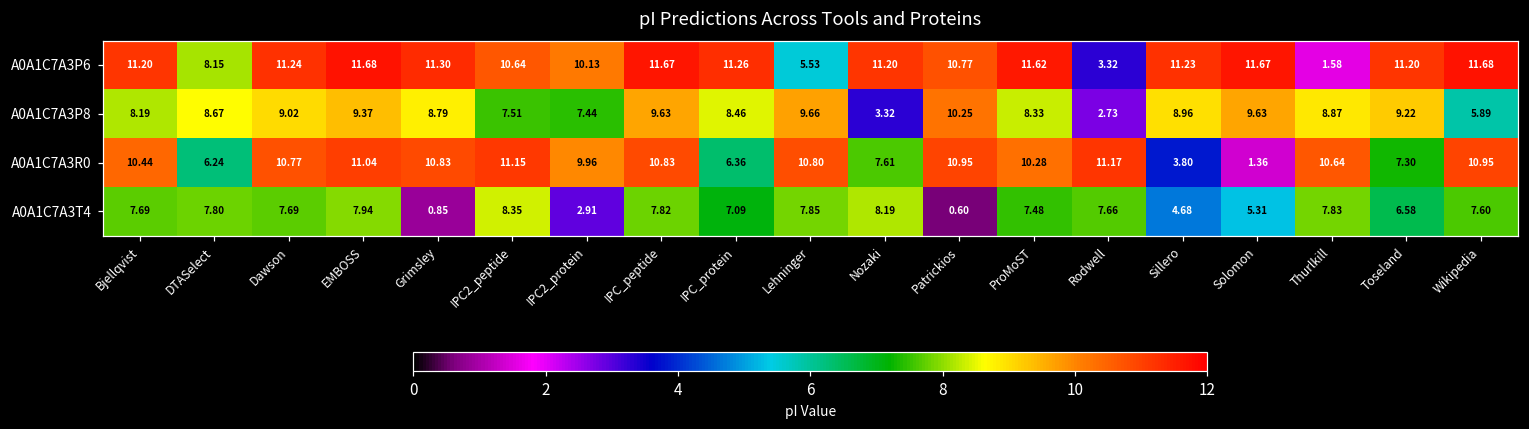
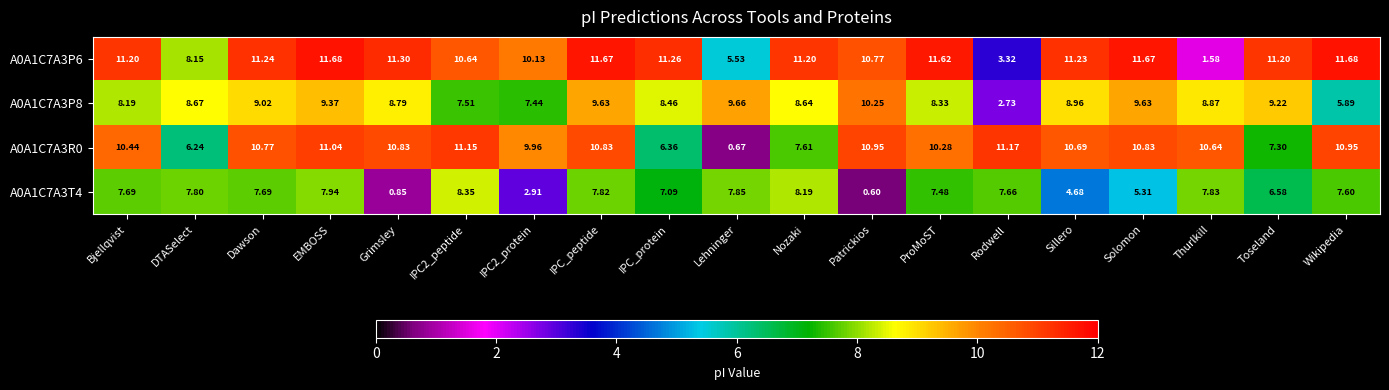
  {
    "A0A1C7A3P6": {
      "Bjellqvist": 11.20,
      "DTASelect": 8.15,
      "Dawson": 11.24,
      "EMBOSS": 11.68,
      "Grimsley": 11.30,
      "IPC2_peptide": 10.64,
      "IPC2_protein": 10.13,
      "IPC_peptide": 11.67,
      "IPC_protein": 11.26,
      "Lehninger": 5.53,
      "Nozaki": 11.20,
      "Patrickios": 10.77,
      "ProMoST": 11.62,
      "Rodwell": 3.32,
      "Sillero": 11.23,
      "Solomon": 11.67,
      "Thurlkill": 1.58,
      "Toseland": 11.20,
      "Wikipedia": 11.68
    },
    "A0A1C7A3P8": {
      "Bjellqvist": 8.19,
      "DTASelect": 8.67,
      "Dawson": 9.02,
      "EMBOSS": 9.37,
      "Grimsley": 8.79,
      "IPC2_peptide": 7.51,
      "IPC2_protein": 7.44,
      "IPC_peptide": 9.63,
      "IPC_protein": 8.46,
      "Lehninger": 9.66,
-     "Nozaki": 3.32,
+     "Nozaki": 8.64,
      "Patrickios": 10.25,
      "ProMoST": 8.33,
      "Rodwell": 2.73,
      "Sillero": 8.96,
      "Solomon": 9.63,
      "Thurlkill": 8.87,
      "Toseland": 9.22,
      "Wikipedia": 5.89
    },
    "A0A1C7A3R0": {
      "Bjellqvist": 10.44,
      "DTASelect": 6.24,
      "Dawson": 10.77,
      "EMBOSS": 11.04,
      "Grimsley": 10.83,
      "IPC2_peptide": 11.15,
      "IPC2_protein": 9.96,
      "IPC_peptide": 10.83,
      "IPC_protein": 6.36,
-     "Lehninger": 10.80,
+     "Lehninger": 0.67,
      "Nozaki": 7.61,
      "Patrickios": 10.95,
      "ProMoST": 10.28,
      "Rodwell": 11.17,
-     "Sillero": 3.80,
-     "Solomon": 1.36,
+     "Sillero": 10.69,
+     "Solomon": 10.83,
      "Thurlkill": 10.64,
      "Toseland": 7.30,
      "Wikipedia": 10.95
    },
    "A0A1C7A3T4": {
      "Bjellqvist": 7.69,
      "DTASelect": 7.80,
      "Dawson": 7.69,
      "EMBOSS": 7.94,
      "Grimsley": 0.85,
      "IPC2_peptide": 8.35,
      "IPC2_protein": 2.91,
      "IPC_peptide": 7.82,
      "IPC_protein": 7.09,
      "Lehninger": 7.85,
      "Nozaki": 8.19,
      "Patrickios": 0.60,
      "ProMoST": 7.48,
      "Rodwell": 7.66,
      "Sillero": 4.68,
      "Solomon": 5.31,
      "Thurlkill": 7.83,
      "Toseland": 6.58,
      "Wikipedia": 7.60
    }
  }
